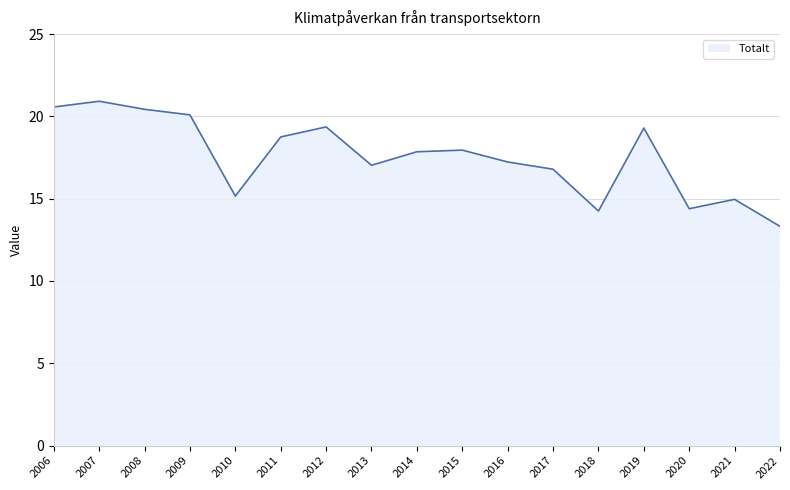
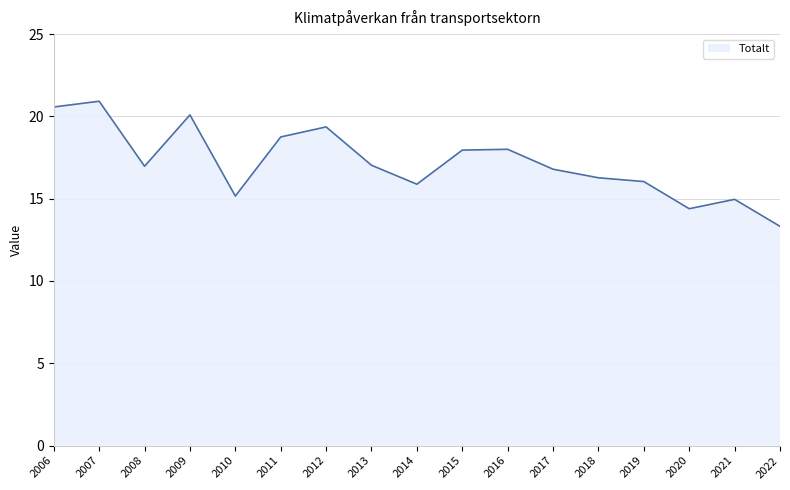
  {
    "2006": 20.6,
    "2007": 20.9,
-   "2008": 20.4,
+   "2008": 17.0,
    "2009": 20.1,
    "2010": 15.2,
    "2011": 18.8,
    "2012": 19.4,
    "2013": 17.0,
-   "2014": 17.9,
+   "2014": 15.9,
    "2015": 18.0,
-   "2016": 17.2,
+   "2016": 18.0,
    "2017": 16.8,
-   "2018": 14.3,
-   "2019": 19.3,
+   "2018": 16.3,
+   "2019": 16.0,
    "2020": 14.4,
    "2021": 15.0,
    "2022": 13.3
  }
